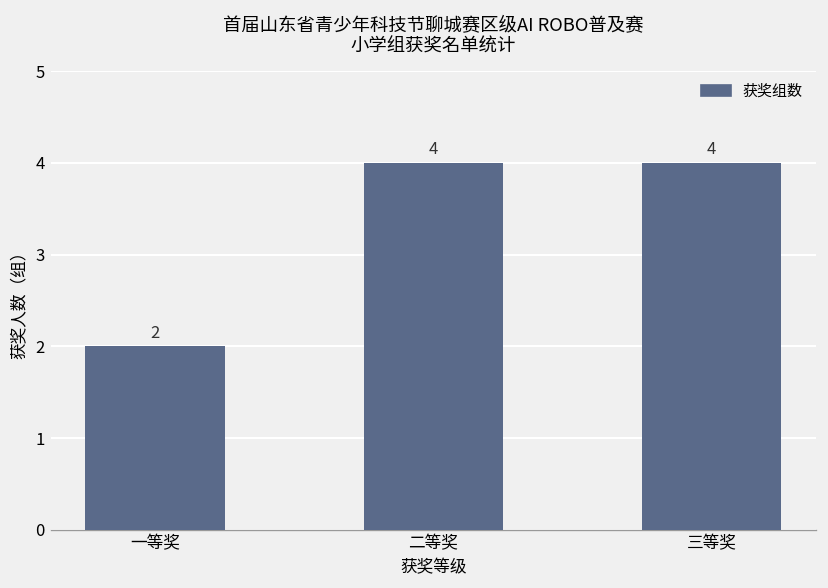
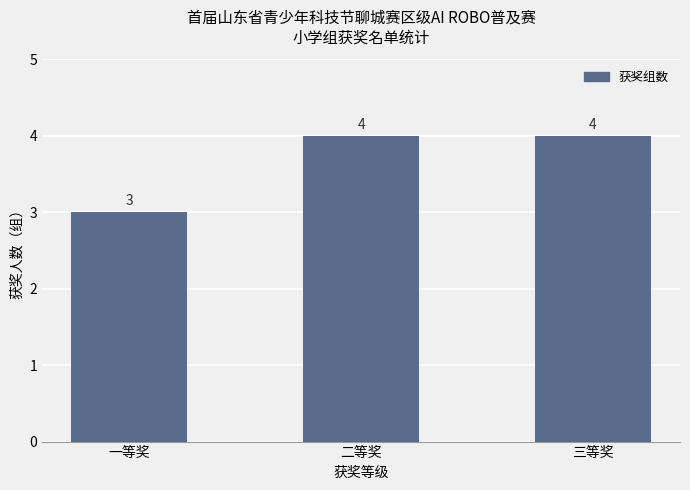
  {
-   "一等奖": 2,
+   "一等奖": 3,
    "二等奖": 4,
    "三等奖": 4
  }
